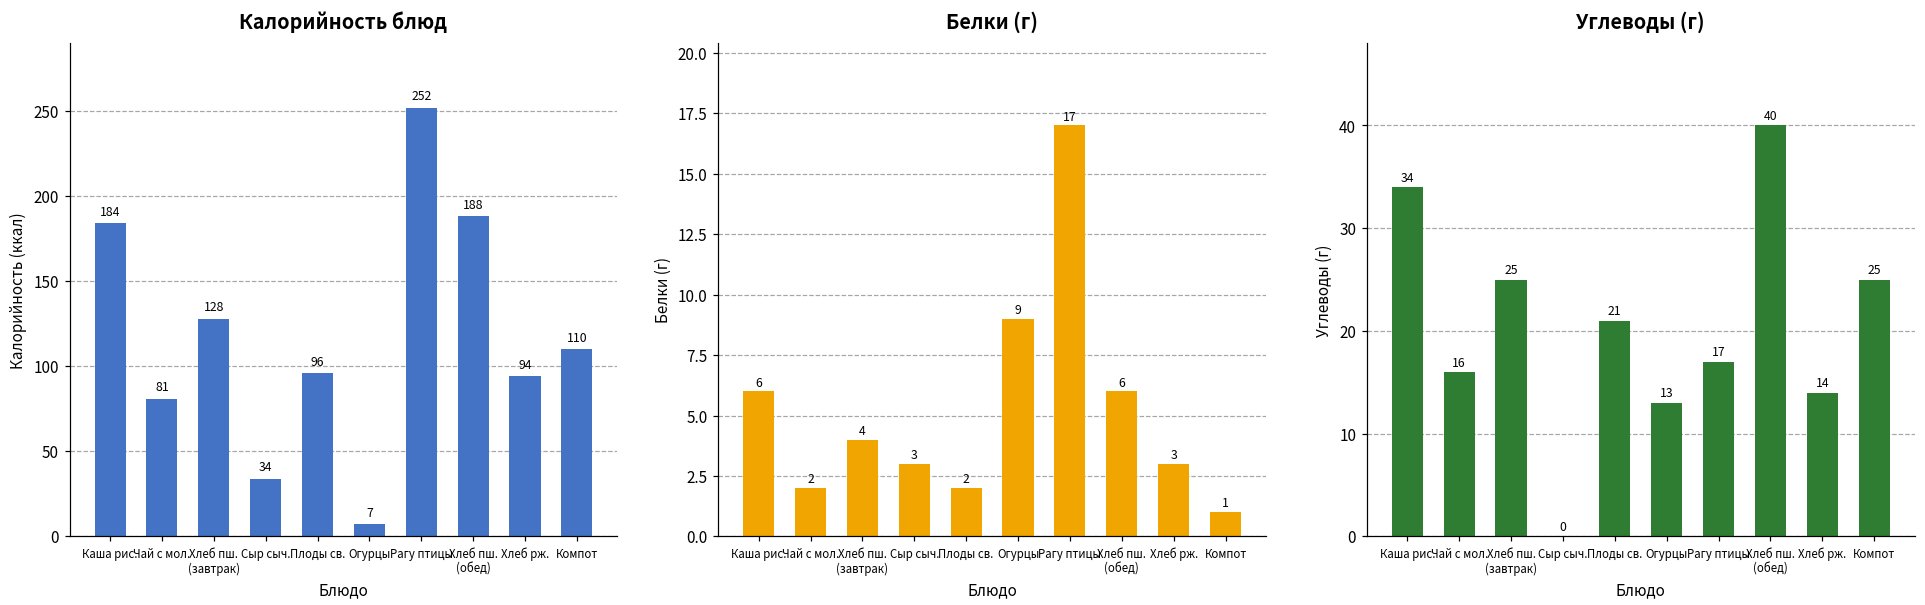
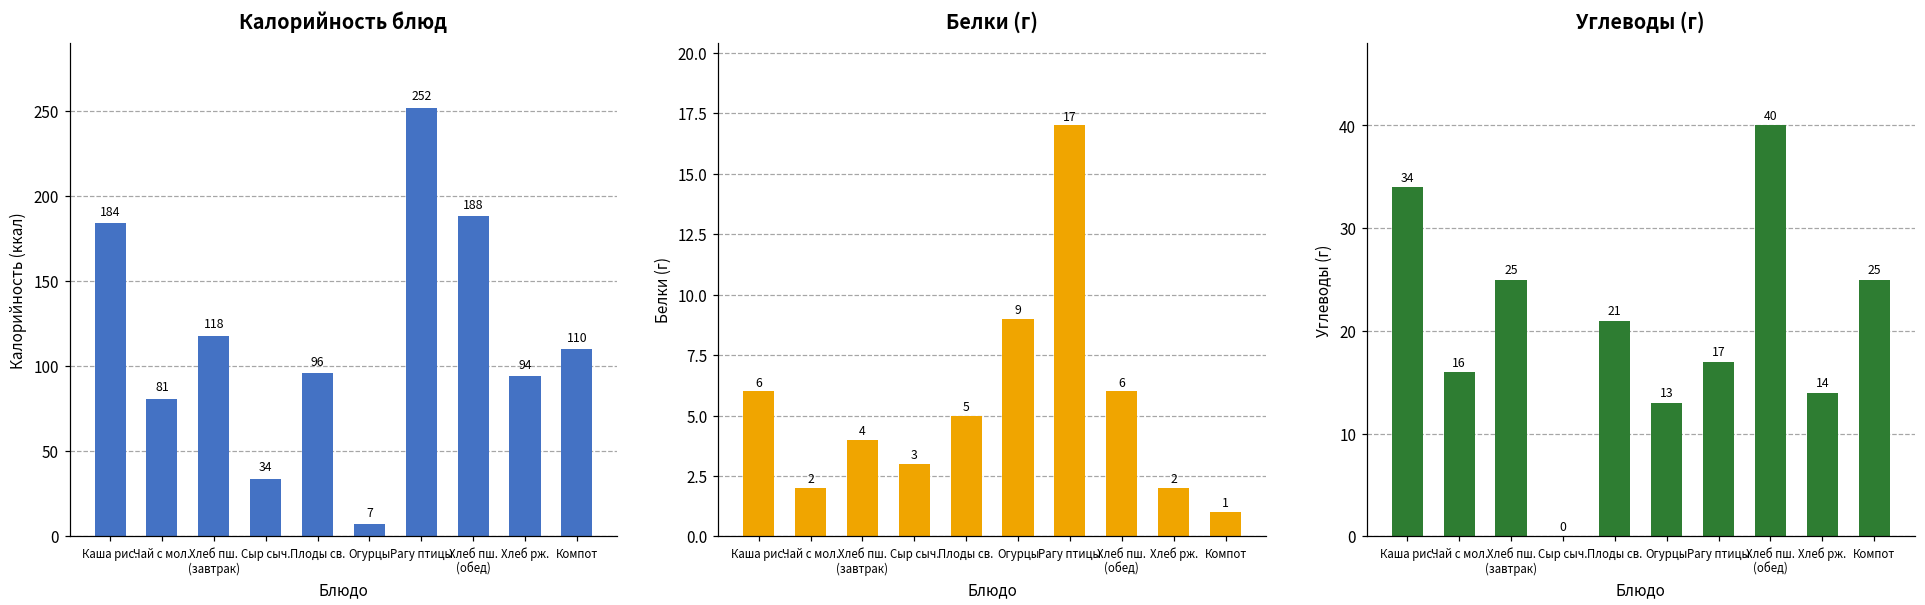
  {
    "Калорийность блюд": {
      "Каша рис.": 184,
      "Чай с мол.": 81,
-     "Хлеб пш. (завтрак)": 128,
+     "Хлеб пш. (завтрак)": 118,
      "Сыр сыч.": 34,
      "Плоды св.": 96,
      "Огурцы": 7,
      "Рагу птицы": 252,
      "Хлеб пш. (обед)": 188,
      "Хлеб рж.": 94,
      "Компот": 110
    },
    "Белки (г)": {
      "Каша рис.": 6,
      "Чай с мол.": 2,
      "Хлеб пш. (завтрак)": 4,
      "Сыр сыч.": 3,
-     "Плоды св.": 2,
+     "Плоды св.": 5,
      "Огурцы": 9,
      "Рагу птицы": 17,
      "Хлеб пш. (обед)": 6,
-     "Хлеб рж.": 3,
+     "Хлеб рж.": 2,
      "Компот": 1
    },
    "Углеводы (г)": {
      "Каша рис.": 34,
      "Чай с мол.": 16,
      "Хлеб пш. (завтрак)": 25,
      "Сыр сыч.": 0,
      "Плоды св.": 21,
      "Огурцы": 13,
      "Рагу птицы": 17,
      "Хлеб пш. (обед)": 40,
      "Хлеб рж.": 14,
      "Компот": 25
    }
  }
